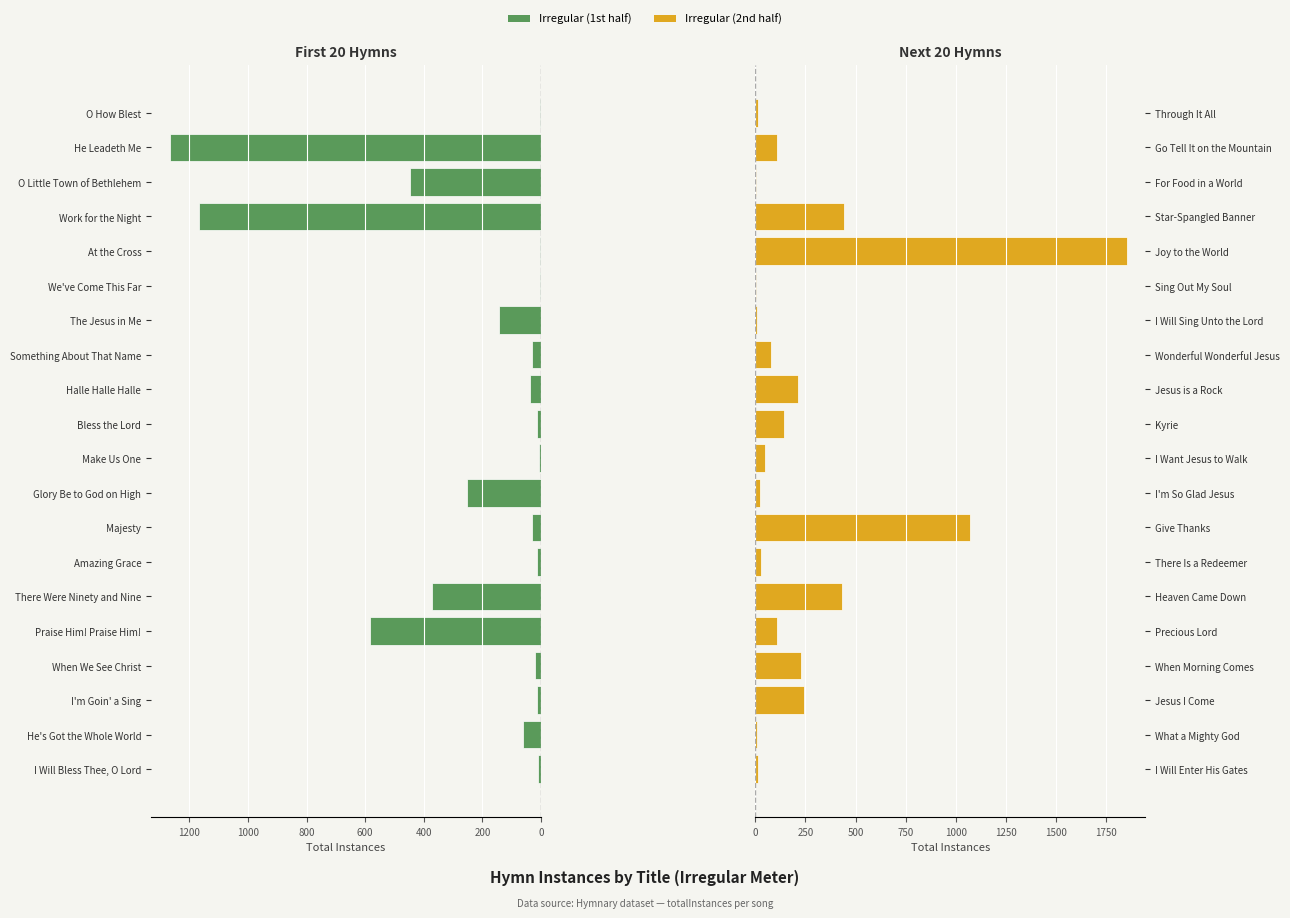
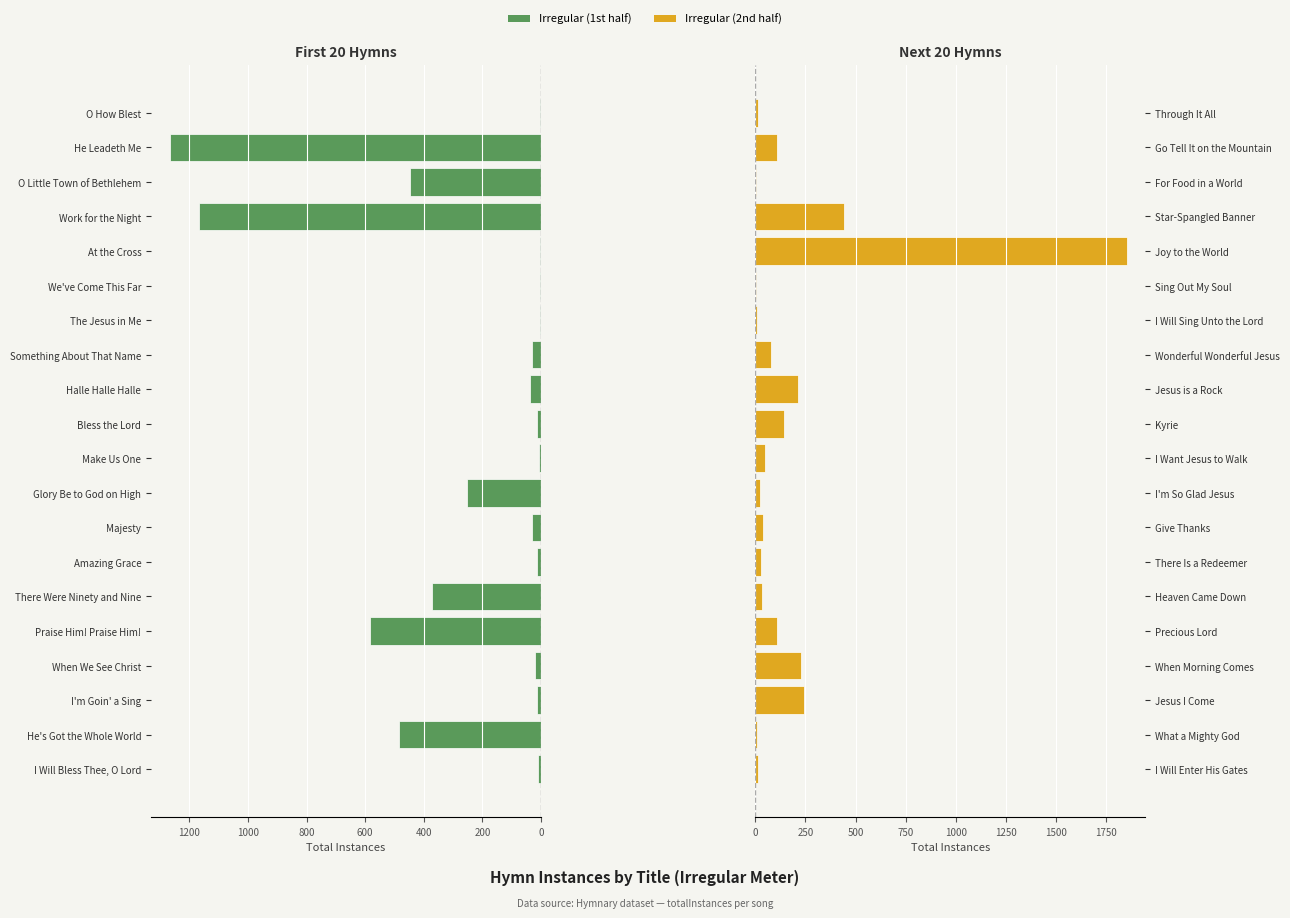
  {
    "First 20 Hymns": {
      "He Leadeth Me": 1270,
      "O Little Town of Bethlehem": 450,
      "Work for the Night": 1170,
-     "The Jesus in Me": 140,
+     "The Jesus in Me": 0,
      "Something About That Name": 30,
      "Halle Halle Halle": 40,
      "Bless the Lord": 20,
      "Glory Be to God on High": 250,
      "Majesty": 30,
      "Amazing Grace": 10,
      "There Were Ninety and Nine": 370,
      "Praise Him! Praise Him!": 590,
      "When We See Christ": 20,
      "I'm Goin' a Sing": 20,
-     "He's Got the Whole World": 60,
+     "He's Got the Whole World": 490,
      "I Will Bless Thee, O Lord": 10
    },
    "Next 20 Hymns": {
      "Go Tell It on the Mountain": 110,
      "Star-Spangled Banner": 440,
      "Joy to the World": 1860,
      "Wonderful Wonderful Jesus": 80,
      "Jesus is a Rock": 210,
      "Kyrie": 150,
      "I Want Jesus to Walk": 50,
      "I'm So Glad Jesus": 20,
-     "Give Thanks": 1070,
+     "Give Thanks": 40,
      "There Is a Redeemer": 30,
-     "Heaven Came Down": 430,
+     "Heaven Came Down": 30,
      "Precious Lord": 110,
      "When Morning Comes": 230,
      "Jesus I Come": 240,
      "I Will Enter His Gates": 20
    }
  }
